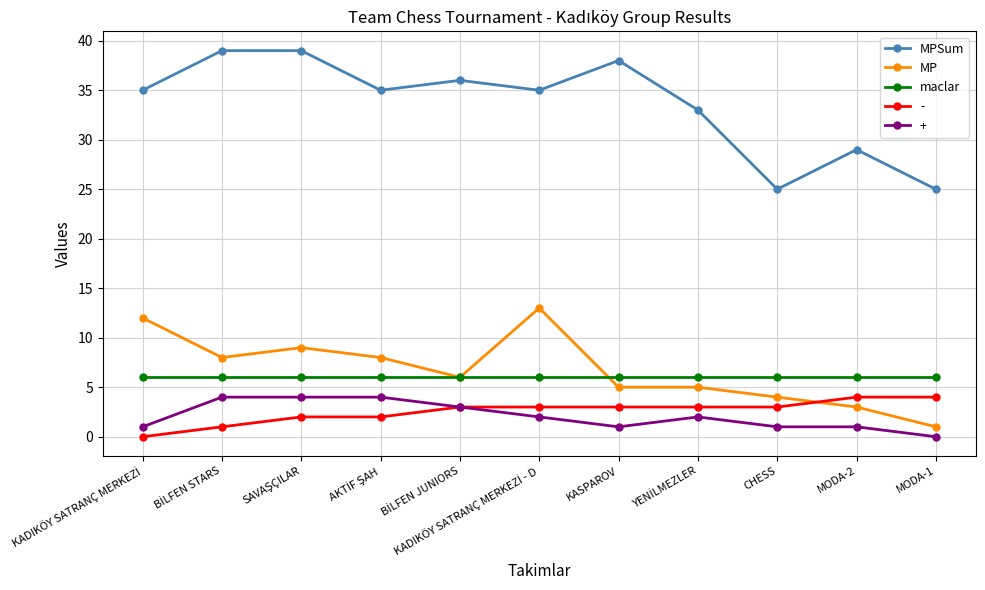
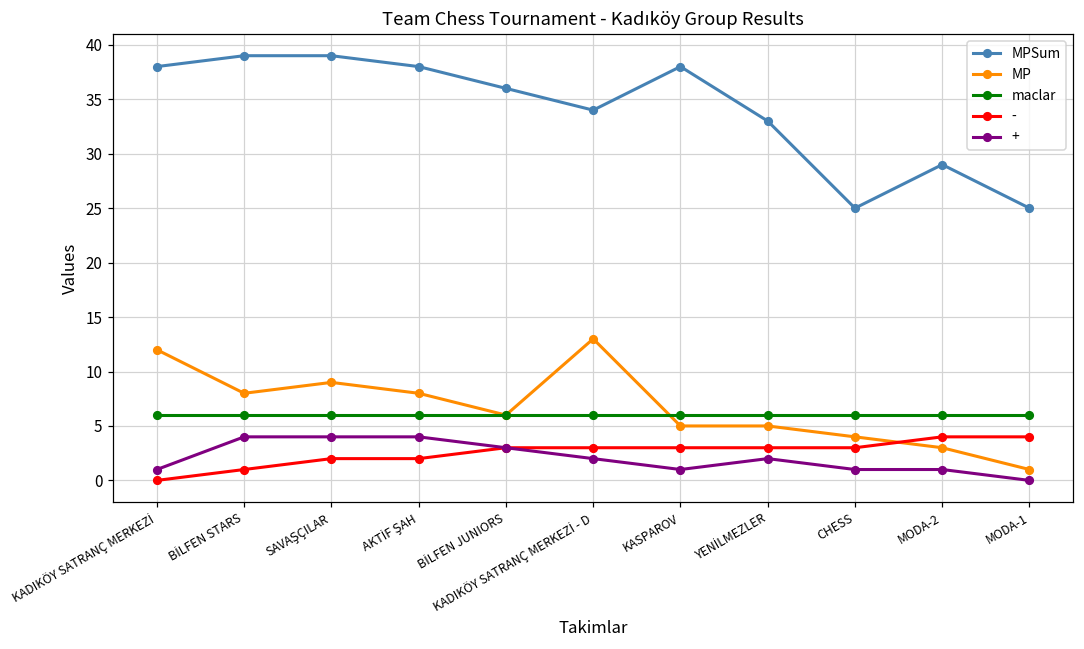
  {
    "MPSum": {
-     "KADIKÖY SATRANÇ MERKEZİ": 35,
+     "KADIKÖY SATRANÇ MERKEZİ": 38,
      "BİLFEN STARS": 39,
      "SAVAŞÇILAR": 39,
-     "AKTİF ŞAH": 35,
+     "AKTİF ŞAH": 38,
      "BİLFEN JUNIORS": 36,
-     "KADIKÖY SATRANÇ MERKEZİ - D": 35,
+     "KADIKÖY SATRANÇ MERKEZİ - D": 34,
      "KASPAROV": 38,
      "YENİLMEZLER": 33,
      "CHESS": 25,
      "MODA-2": 29,
      "MODA-1": 25
    },
    "MP": {
      "KADIKÖY SATRANÇ MERKEZİ": 12,
      "BİLFEN STARS": 8,
      "SAVAŞÇILAR": 9,
      "AKTİF ŞAH": 8,
      "KADIKÖY SATRANÇ MERKEZİ - D": 13,
      "KASPAROV": 5,
      "YENİLMEZLER": 5,
      "CHESS": 4,
      "MODA-2": 3,
      "MODA-1": 1
    },
    "maclar": {
      "KADIKÖY SATRANÇ MERKEZİ": 6,
      "BİLFEN STARS": 6,
      "SAVAŞÇILAR": 6,
      "AKTİF ŞAH": 6,
      "KADIKÖY SATRANÇ MERKEZİ - D": 6,
      "KASPAROV": 6,
      "YENİLMEZLER": 6,
      "CHESS": 6,
      "MODA-2": 6,
      "MODA-1": 6
    },
    "-": {
      "KADIKÖY SATRANÇ MERKEZİ": 0,
      "BİLFEN STARS": 1,
      "SAVAŞÇILAR": 2,
      "AKTİF ŞAH": 2,
      "KADIKÖY SATRANÇ MERKEZİ - D": 3,
      "KASPAROV": 3,
      "YENİLMEZLER": 3,
      "CHESS": 3,
      "MODA-2": 4,
      "MODA-1": 4
    },
    "+": {
      "KADIKÖY SATRANÇ MERKEZİ": 1,
      "BİLFEN STARS": 4,
      "SAVAŞÇILAR": 4,
      "AKTİF ŞAH": 4,
      "KADIKÖY SATRANÇ MERKEZİ - D": 2,
      "KASPAROV": 1,
      "YENİLMEZLER": 2,
      "CHESS": 1,
      "MODA-2": 1,
      "MODA-1": 0
    }
  }
